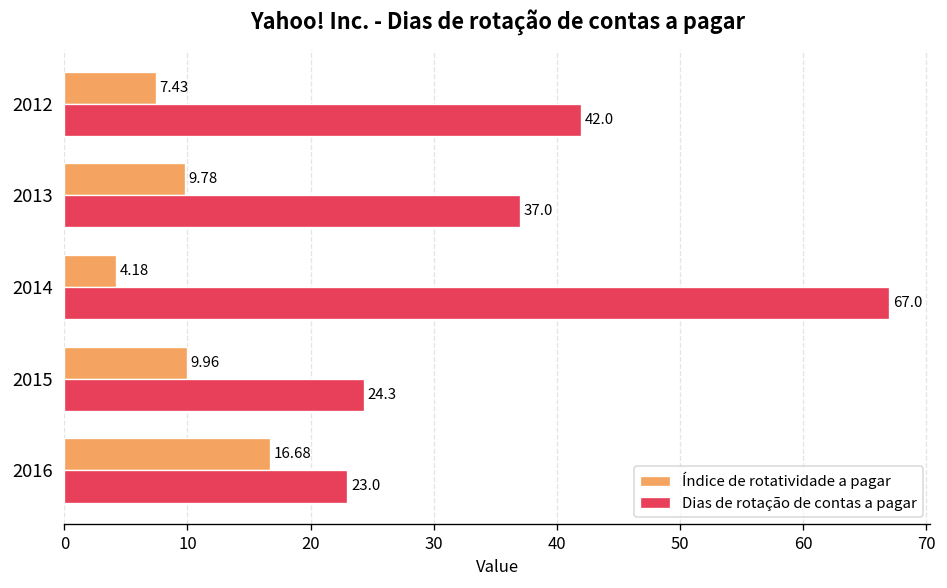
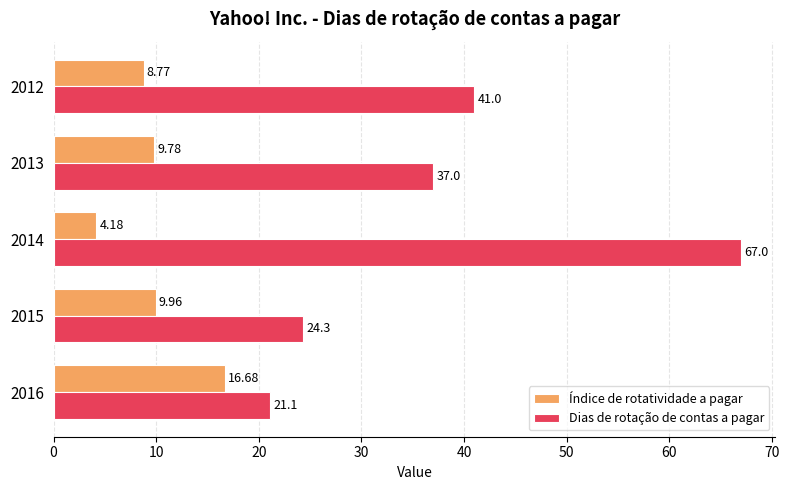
  {
    "Índice de rotatividade a pagar": {
-     "2012": 7.43,
+     "2012": 8.77,
      "2013": 9.78,
      "2014": 4.18,
      "2015": 9.96,
      "2016": 16.68
    },
    "Dias de rotação de contas a pagar": {
-     "2012": 42.0,
+     "2012": 41.0,
      "2013": 37.0,
      "2014": 67.0,
      "2015": 24.3,
-     "2016": 23.0
+     "2016": 21.1
    }
  }
